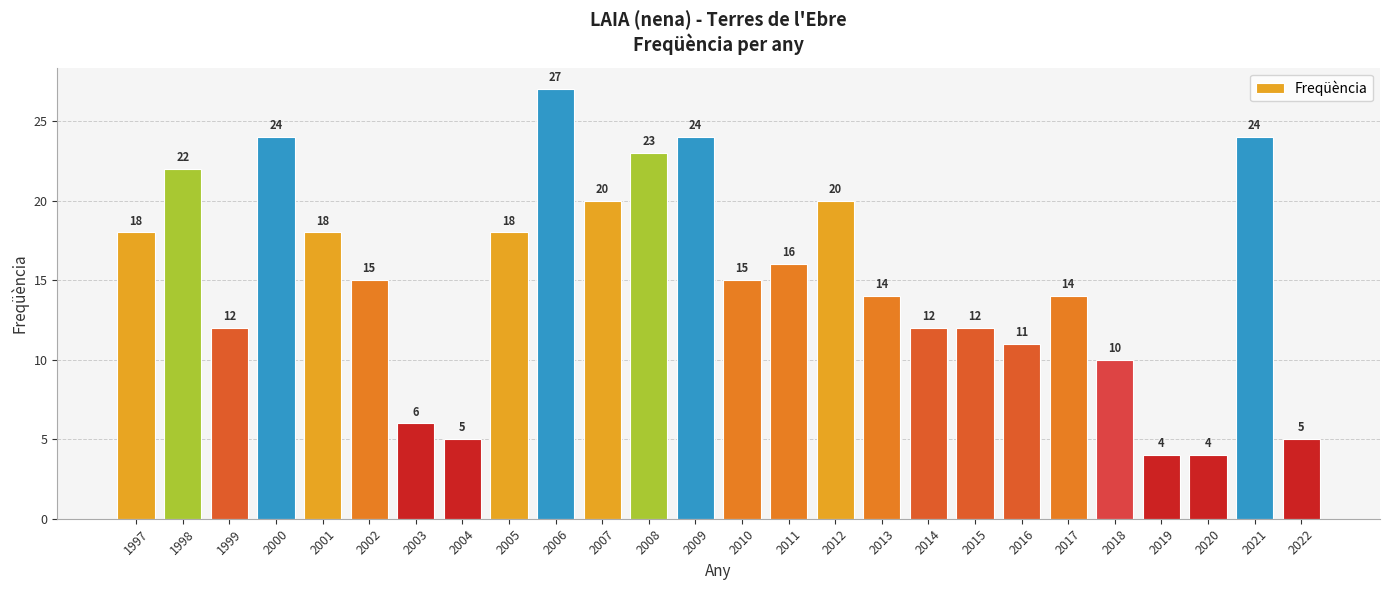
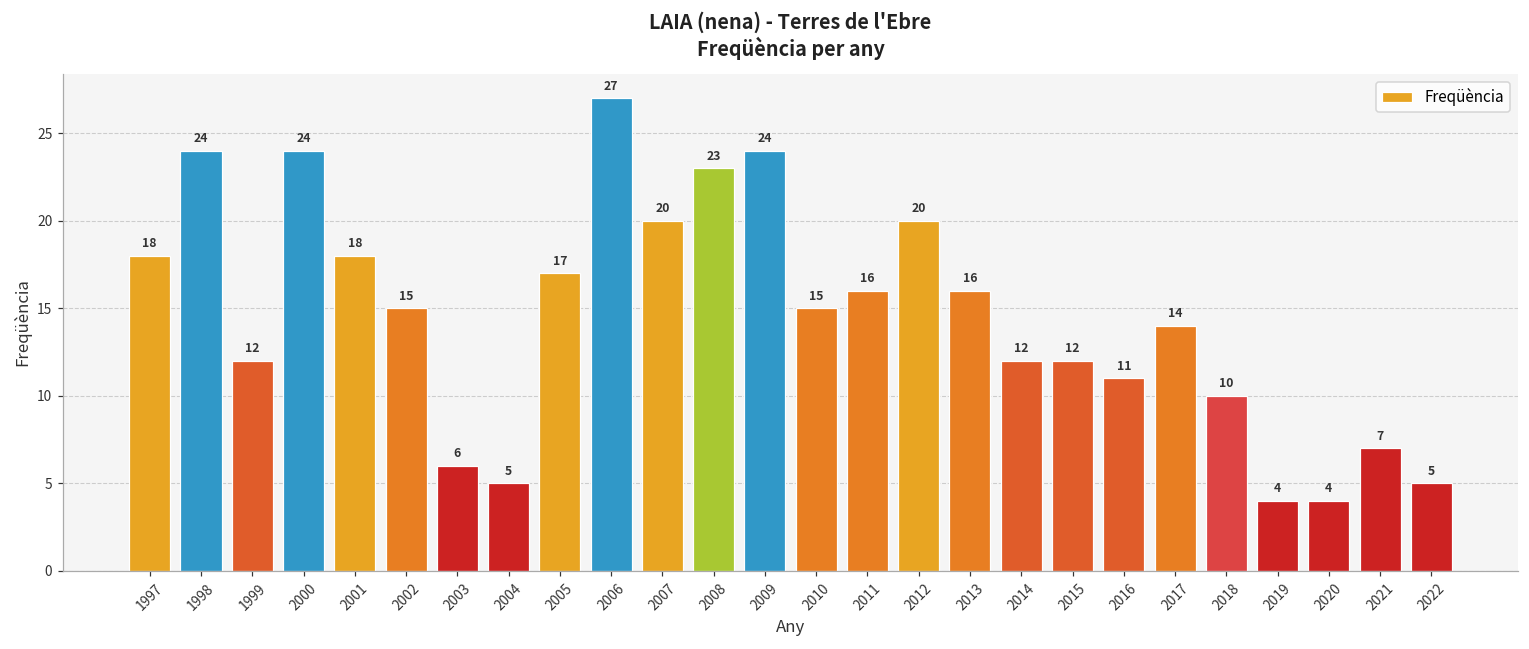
  {
    "1997": 18,
-   "1998": 22,
+   "1998": 24,
    "1999": 12,
    "2000": 24,
    "2001": 18,
    "2002": 15,
    "2003": 6,
    "2004": 5,
-   "2005": 18,
+   "2005": 17,
    "2006": 27,
    "2007": 20,
    "2008": 23,
    "2009": 24,
    "2010": 15,
    "2011": 16,
    "2012": 20,
-   "2013": 14,
+   "2013": 16,
    "2014": 12,
    "2015": 12,
    "2016": 11,
    "2017": 14,
    "2018": 10,
    "2019": 4,
    "2020": 4,
-   "2021": 24,
+   "2021": 7,
    "2022": 5
  }
